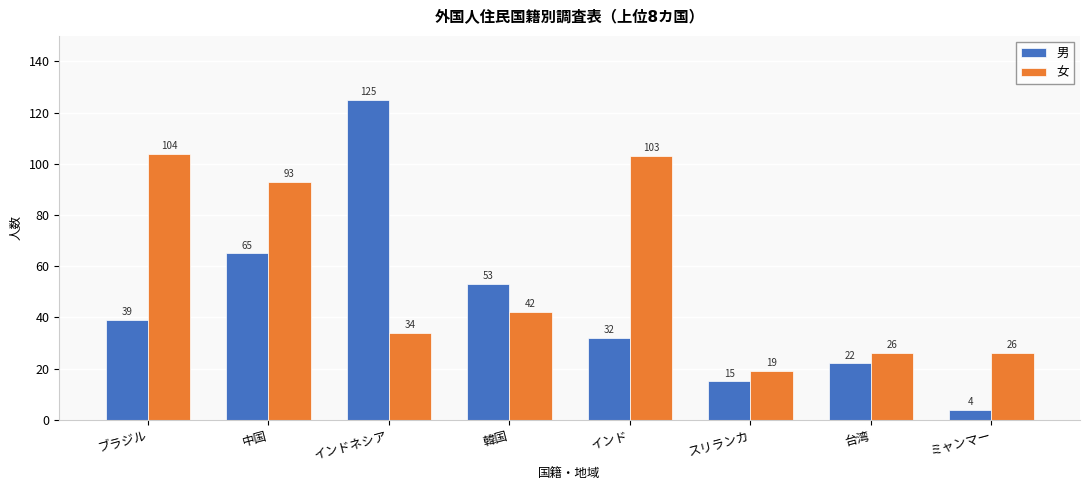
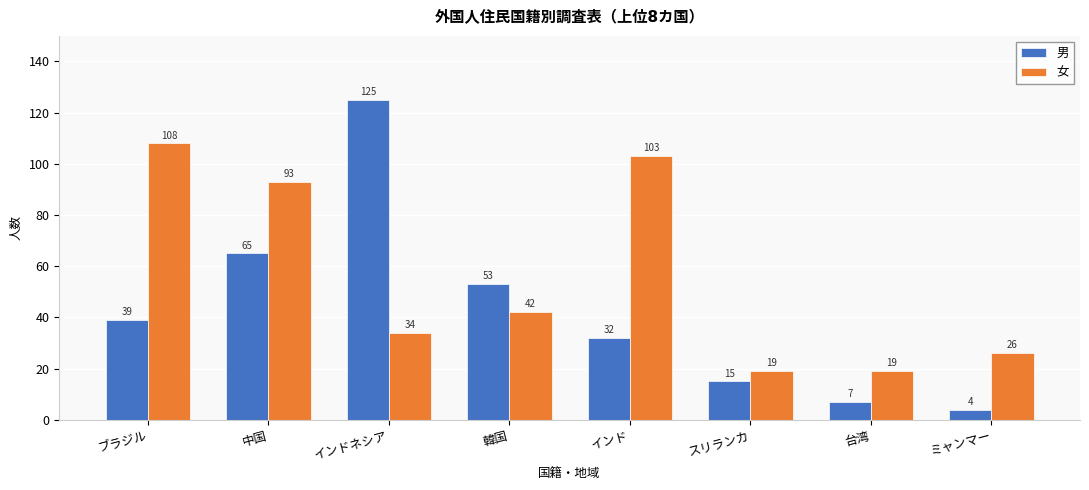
  {
    "男": {
      "ブラジル": 39,
      "中国": 65,
      "インドネシア": 125,
      "韓国": 53,
      "インド": 32,
      "スリランカ": 15,
-     "台湾": 22,
+     "台湾": 7,
      "ミャンマー": 4
    },
    "女": {
-     "ブラジル": 104,
+     "ブラジル": 108,
      "中国": 93,
      "インドネシア": 34,
      "韓国": 42,
      "インド": 103,
      "スリランカ": 19,
-     "台湾": 26,
+     "台湾": 19,
      "ミャンマー": 26
    }
  }
